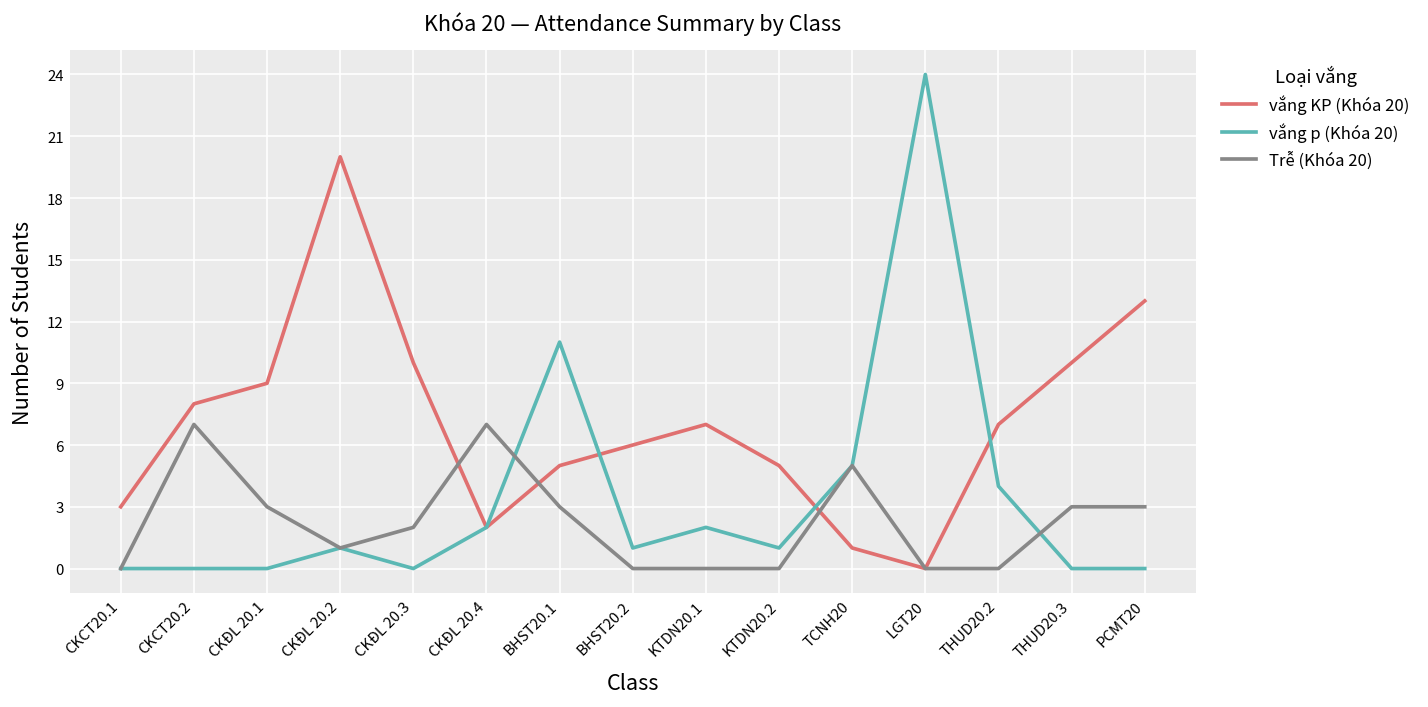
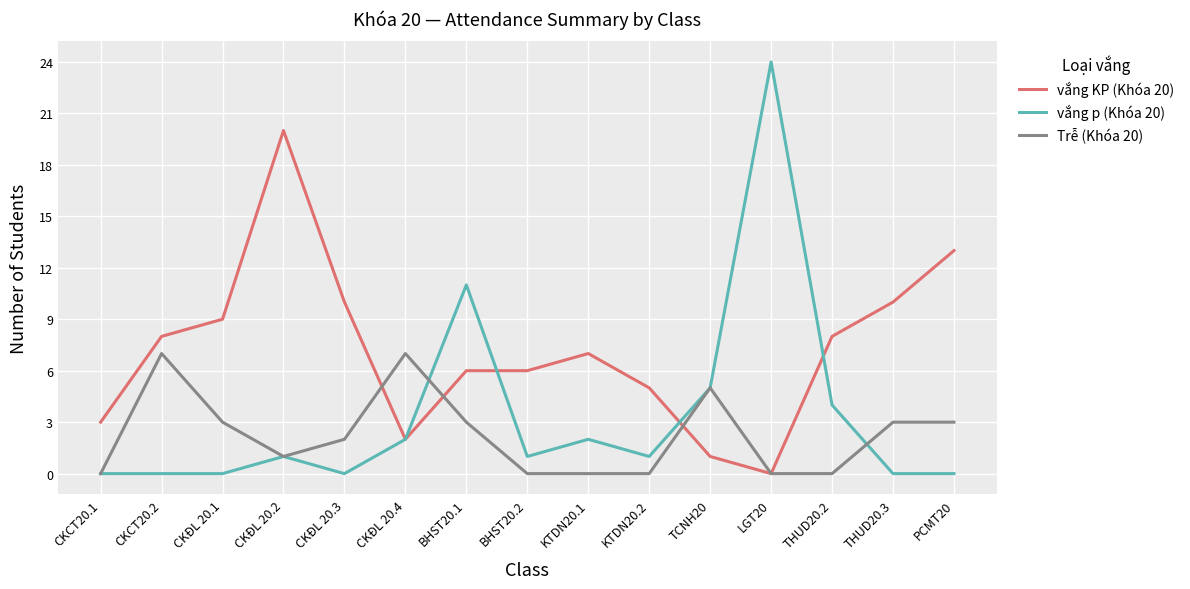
  {
    "vắng KP (Khóa 20)": {
      "CKCT20.1": 3,
      "CKCT20.2": 8,
      "CKĐL 20.1": 9,
      "CKĐL 20.2": 20,
      "CKĐL 20.3": 10,
-     "BHST20.1": 5,
+     "BHST20.1": 6,
      "BHST20.2": 6,
      "KTDN20.1": 7,
      "KTDN20.2": 5,
      "TCNH20": 1,
-     "THUD20.2": 7,
+     "THUD20.2": 8,
      "THUD20.3": 10,
      "PCMT20": 13
    },
    "vắng p (Khóa 20)": {
      "CKCT20.2": 0,
      "CKĐL 20.1": 0,
      "CKĐL 20.3": 0,
      "BHST20.1": 11,
      "BHST20.2": 1,
      "KTDN20.1": 2,
      "KTDN20.2": 1,
      "LGT20": 24,
      "THUD20.2": 4,
      "THUD20.3": 0,
      "PCMT20": 0
    },
    "Trễ (Khóa 20)": {
      "CKCT20.2": 7,
      "CKĐL 20.1": 3,
      "CKĐL 20.3": 2,
      "CKĐL 20.4": 7,
      "BHST20.1": 3,
      "BHST20.2": 0,
      "KTDN20.1": 0,
      "KTDN20.2": 0,
      "THUD20.2": 0,
      "THUD20.3": 3,
      "PCMT20": 3
    }
  }
